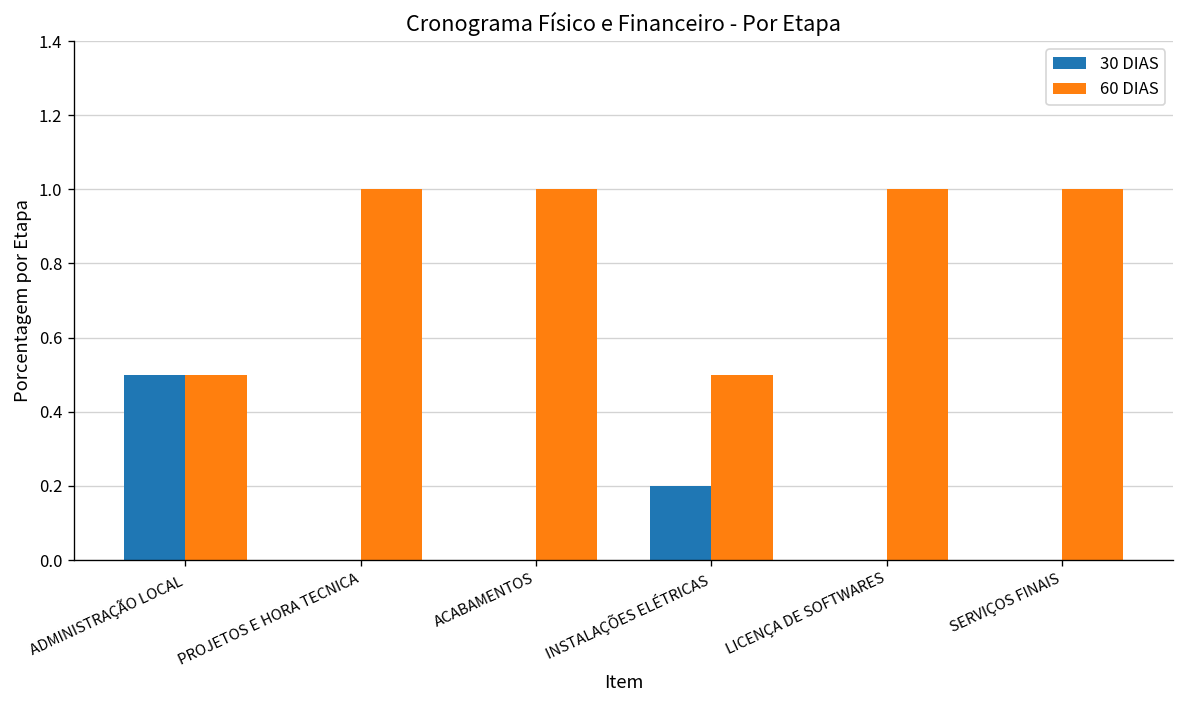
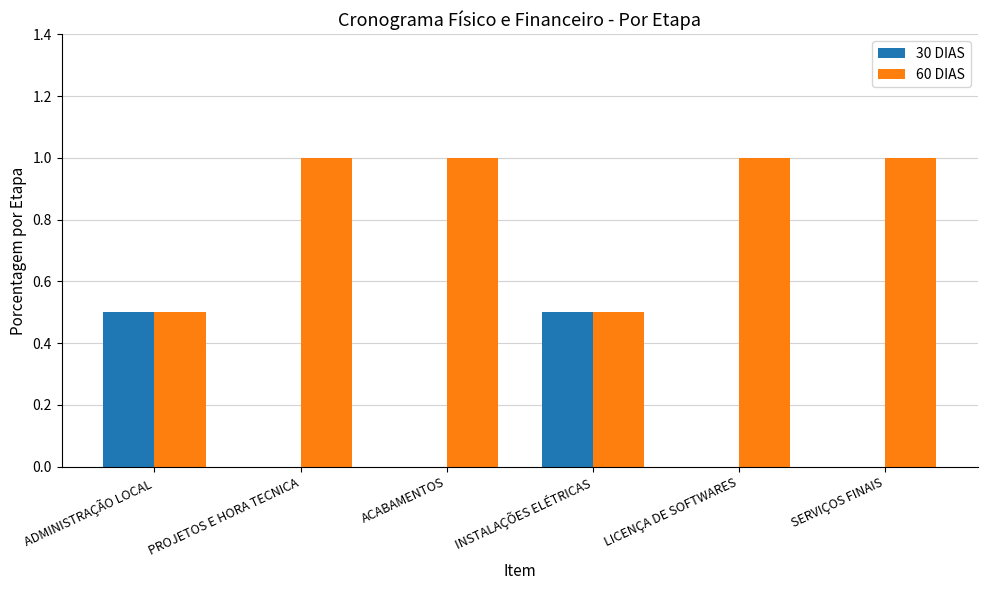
  {
    "30 DIAS": {
      "ADMINISTRAÇÃO LOCAL": 0.5,
      "PROJETOS E HORA TECNICA": 0.0,
      "ACABAMENTOS": 0.0,
-     "INSTALAÇÕES ELÉTRICAS": 0.2,
+     "INSTALAÇÕES ELÉTRICAS": 0.5,
      "LICENÇA DE SOFTWARES": 0.0,
      "SERVIÇOS FINAIS": 0.0
    },
    "60 DIAS": {
      "ADMINISTRAÇÃO LOCAL": 0.5,
      "PROJETOS E HORA TECNICA": 1.0,
      "ACABAMENTOS": 1.0,
      "INSTALAÇÕES ELÉTRICAS": 0.5,
      "LICENÇA DE SOFTWARES": 1.0,
      "SERVIÇOS FINAIS": 1.0
    }
  }
